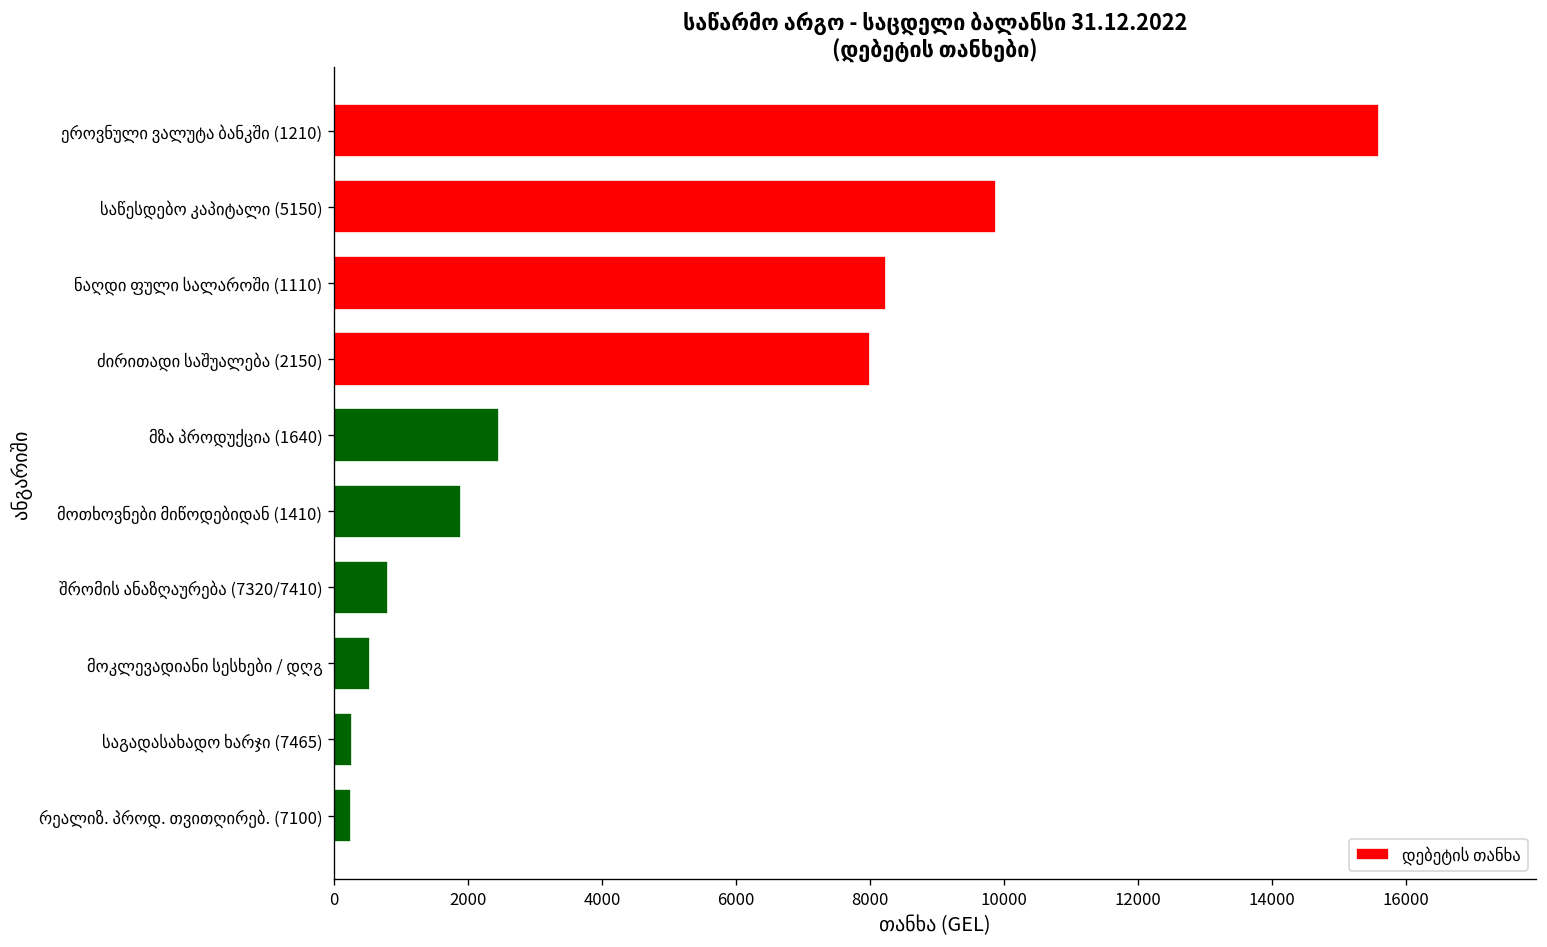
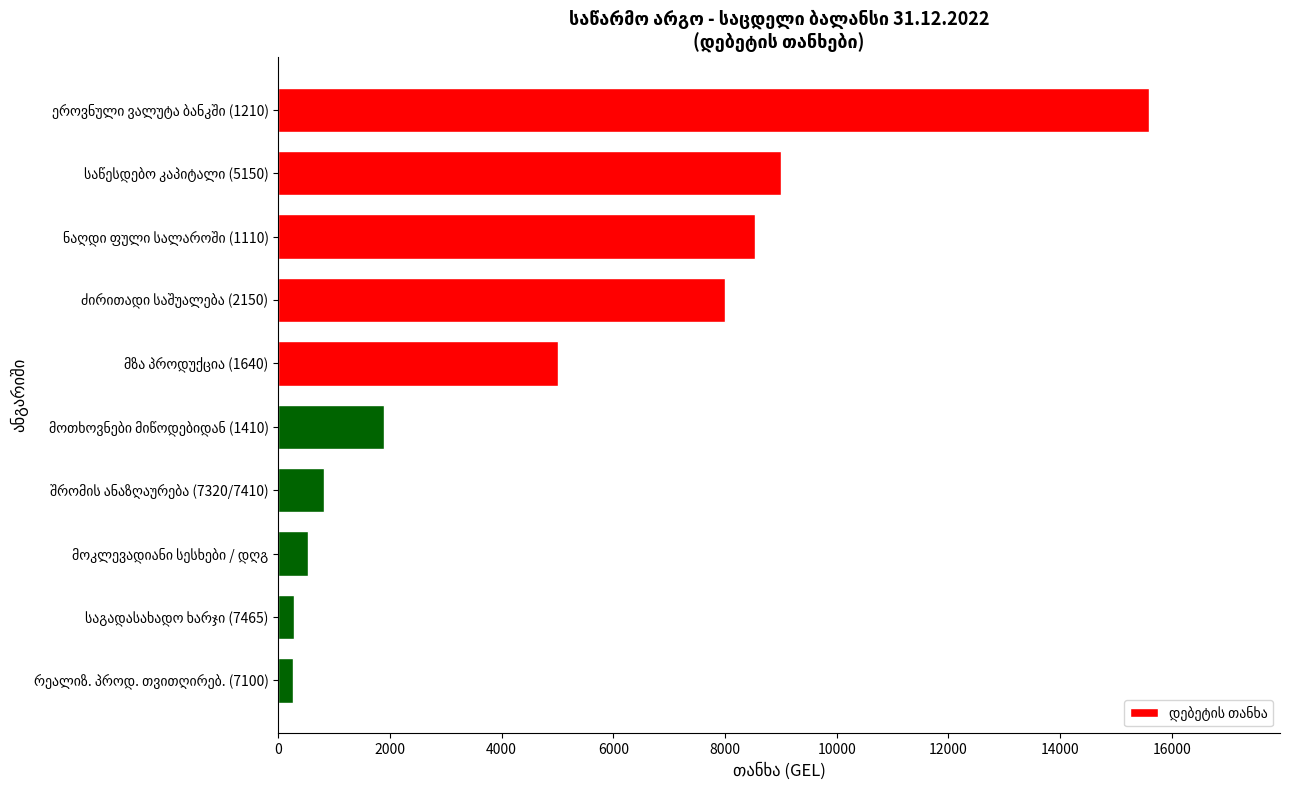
  {
    "ეროვნული ვალუტა ბანკში (1210)": 15600,
-   "საწესდებო კაპიტალი (5150)": 9900,
-   "ნაღდი ფული სალაროში (1110)": 8200,
+   "საწესდებო კაპიტალი (5150)": 9000,
+   "ნაღდი ფული სალაროში (1110)": 8500,
    "ძირითადი საშუალება (2150)": 8000,
-   "მზა პროდუქცია (1640)": 2500,
+   "მზა პროდუქცია (1640)": 5000,
    "მოთხოვნები მიწოდებიდან (1410)": 1900,
    "შრომის ანაზღაურება (7320/7410)": 800,
    "მოკლევადიანი სესხები / დღგ": 500,
    "საგადასახადო ხარჯი (7465)": 300,
    "რეალიზ. პროდ. თვითღირებ. (7100)": 300
  }
